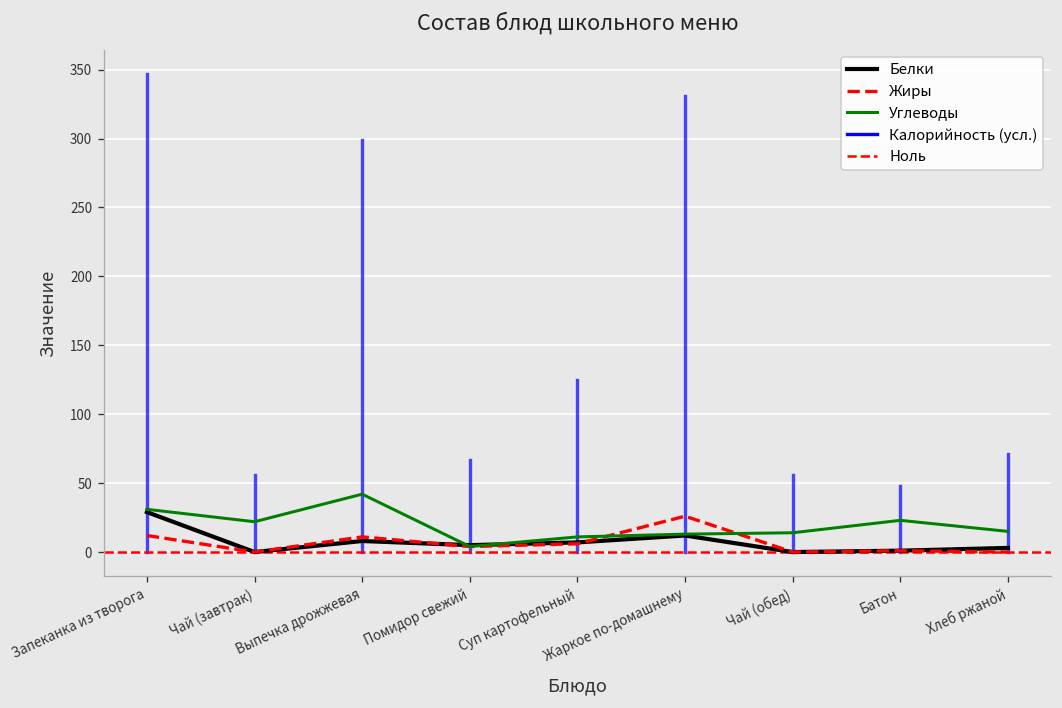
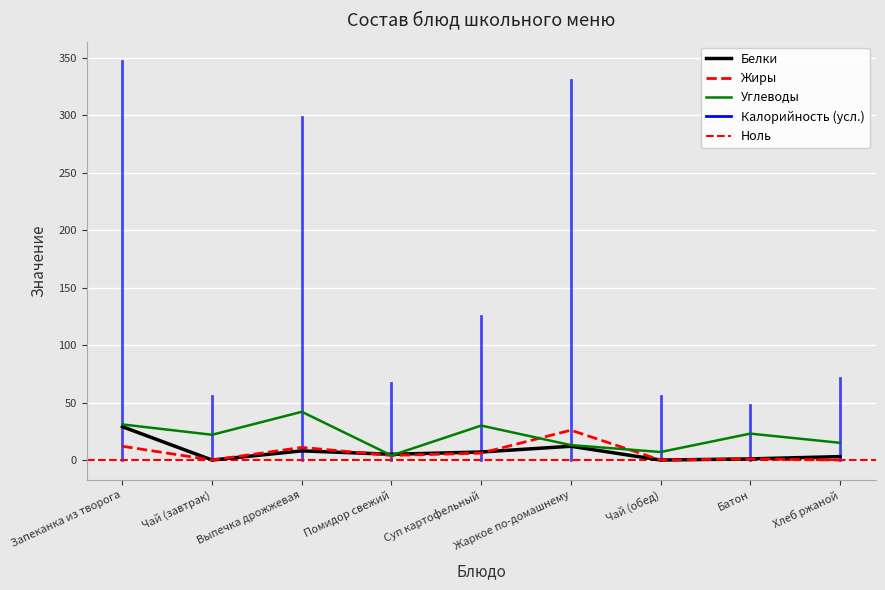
  {
    "Белки": {
      "Выпечка дрожжевая": 8,
      "Хлеб ржаной": 3
    },
    "Жиры": {
      "Запеканка из творога": 12,
      "Выпечка дрожжевая": 11,
      "Жаркое по-домашнему": 26
    },
    "Углеводы": {
      "Чай (завтрак)": 22,
      "Выпечка дрожжевая": 42,
-     "Суп картофельный": 11,
-     "Чай (обед)": 14,
+     "Суп картофельный": 30,
+     "Чай (обед)": 7,
      "Батон": 23,
      "Хлеб ржаной": 15
    }
  }
